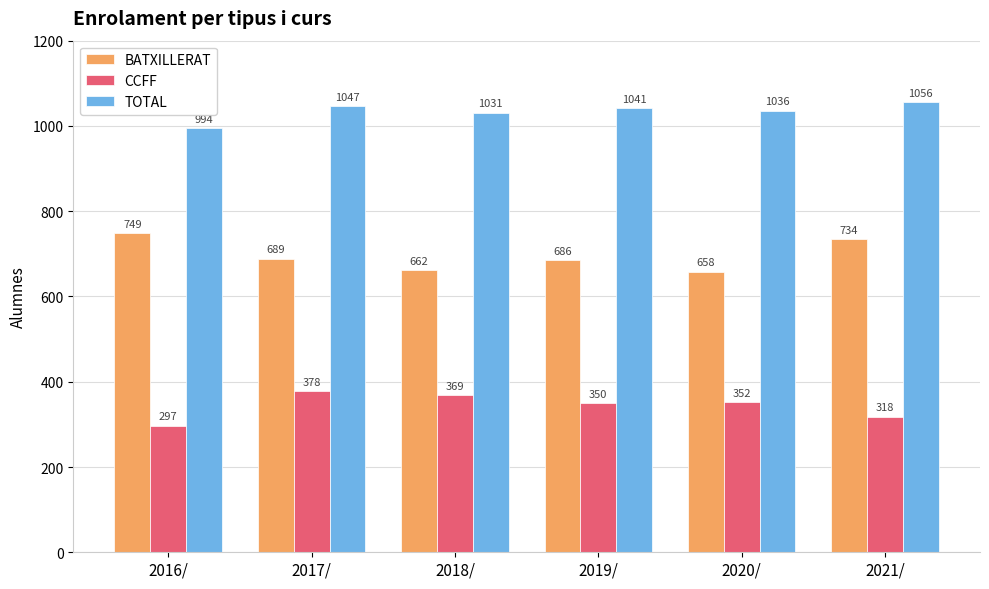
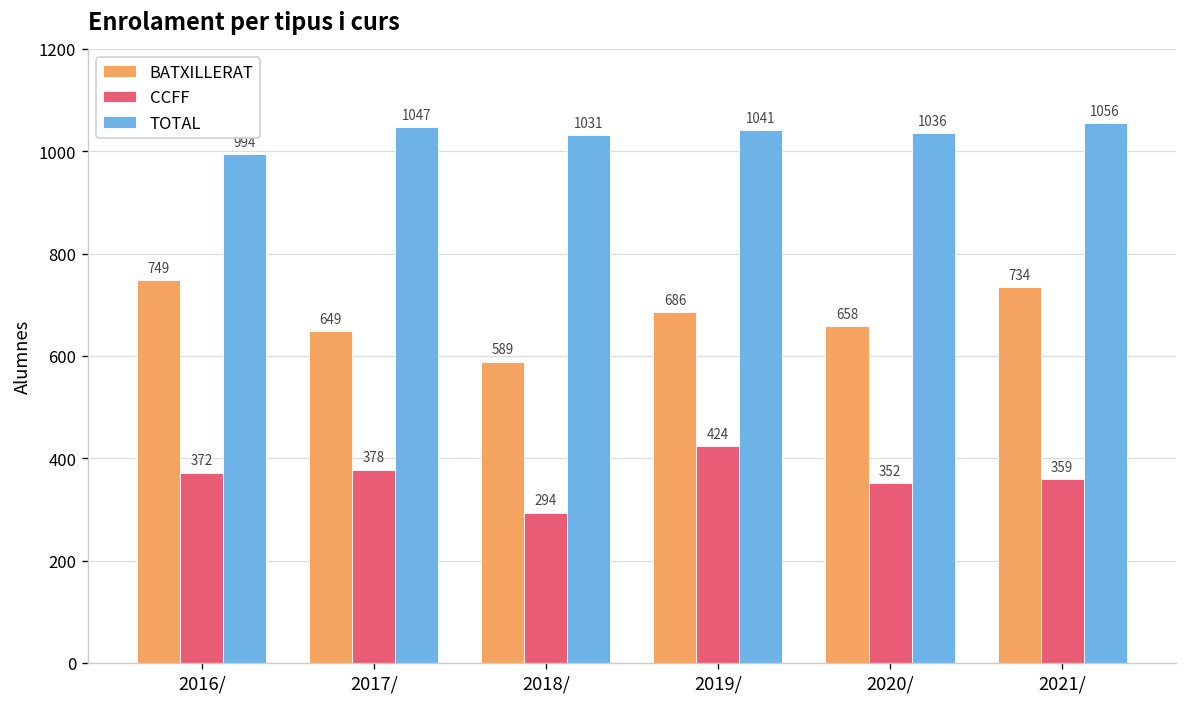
  {
    "BATXILLERAT": {
      "2016/": 749,
-     "2017/": 689,
-     "2018/": 662,
+     "2017/": 649,
+     "2018/": 589,
      "2019/": 686,
      "2020/": 658,
      "2021/": 734
    },
    "CCFF": {
-     "2016/": 297,
+     "2016/": 372,
      "2017/": 378,
-     "2018/": 369,
-     "2019/": 350,
+     "2018/": 294,
+     "2019/": 424,
      "2020/": 352,
-     "2021/": 318
+     "2021/": 359
    },
    "TOTAL": {
      "2017/": 1047,
      "2018/": 1031,
      "2019/": 1041,
      "2020/": 1036,
      "2021/": 1056
    }
  }
